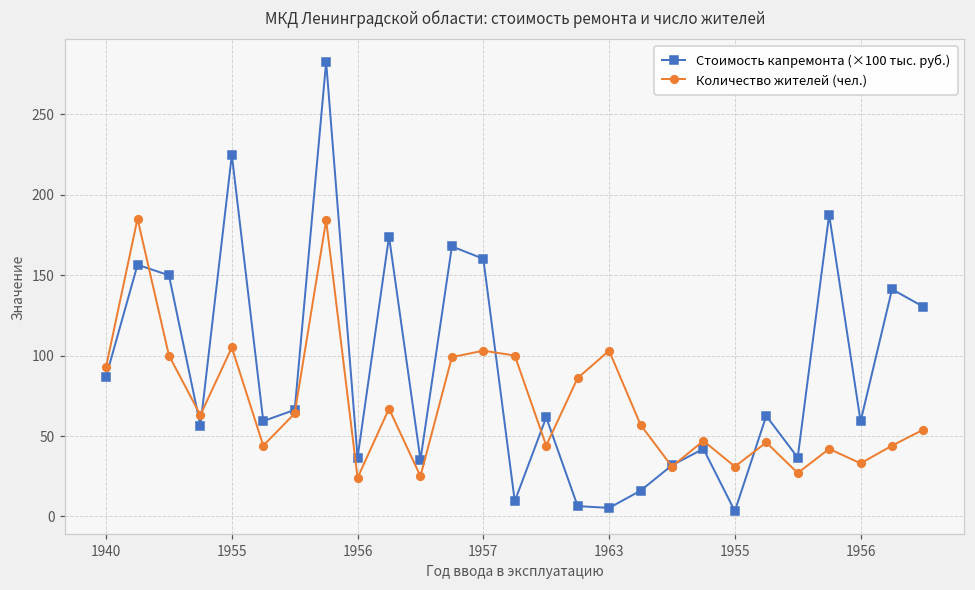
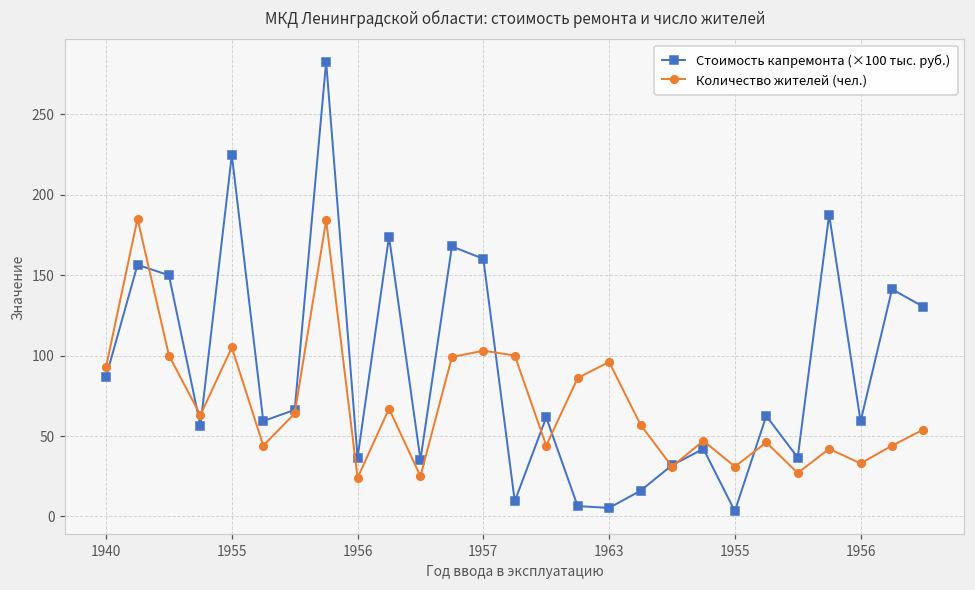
  {
    "Стоимость капремонта (×100 тыс. руб.)": {
      "1940": 87,
      "1963": 5
    },
    "Количество жителей (чел.)": {
      "1940": 93,
-     "1963": 103
+     "1963": 96
    }
  }
